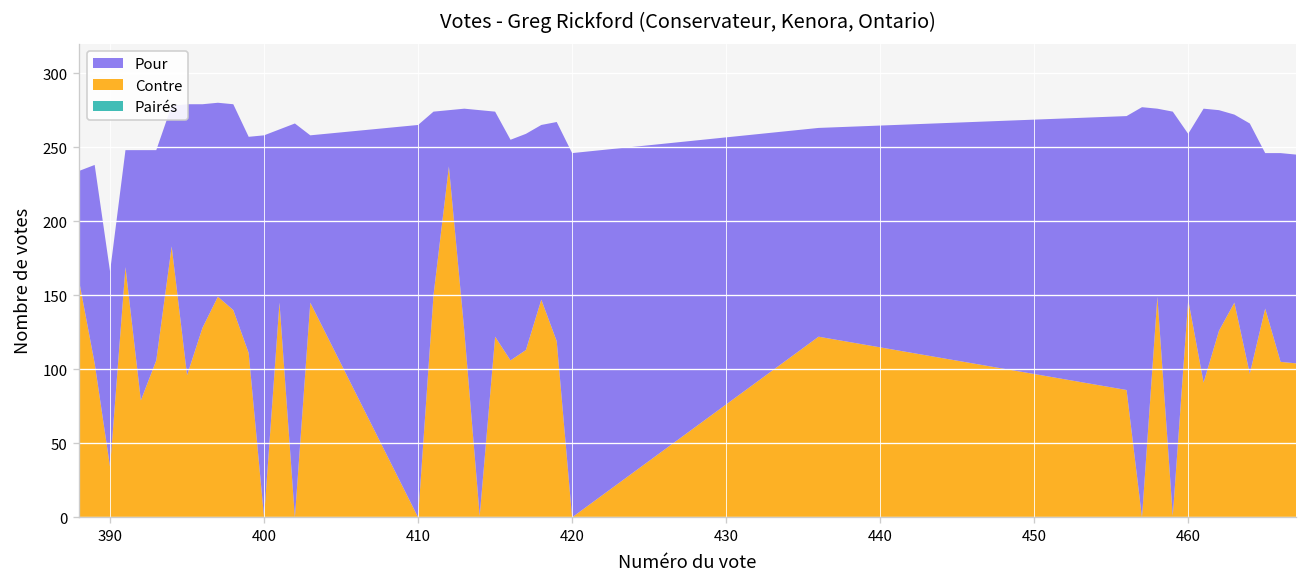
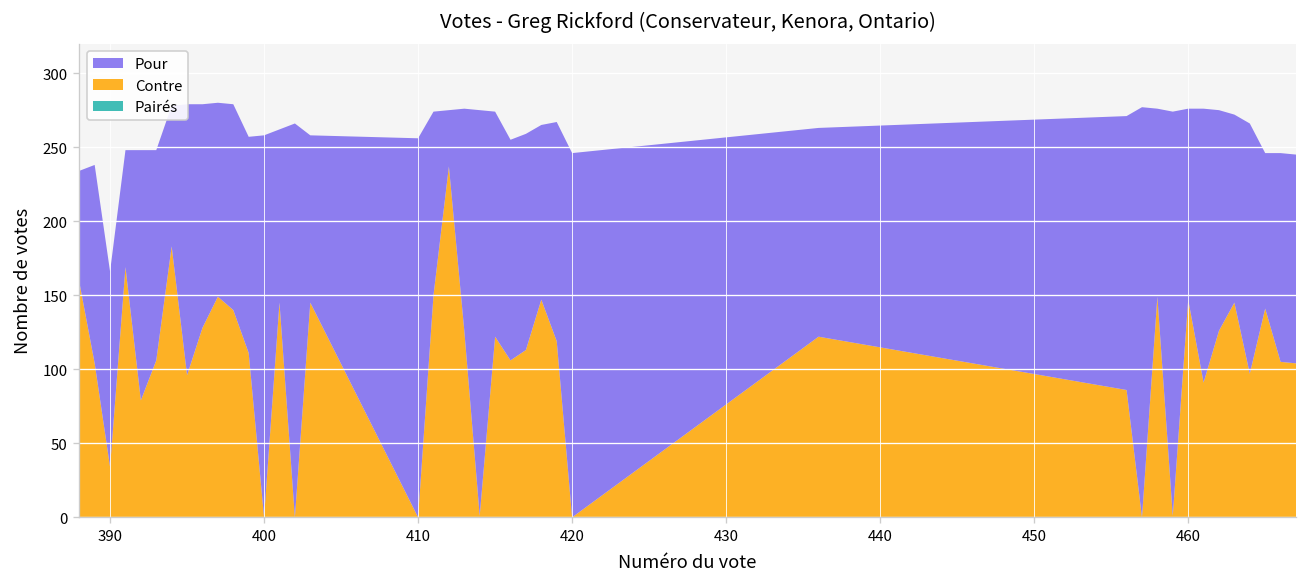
  {
    "Pairés": {
      "390": 0,
      "460": 0
    },
    "Contre": {
      "390": 34,
      "460": 147
    },
    "Pour": {
      "390": 132,
      "400": 258,
-     "410": 265,
+     "410": 256,
      "420": 246,
-     "460": 112
+     "460": 129
    }
  }
